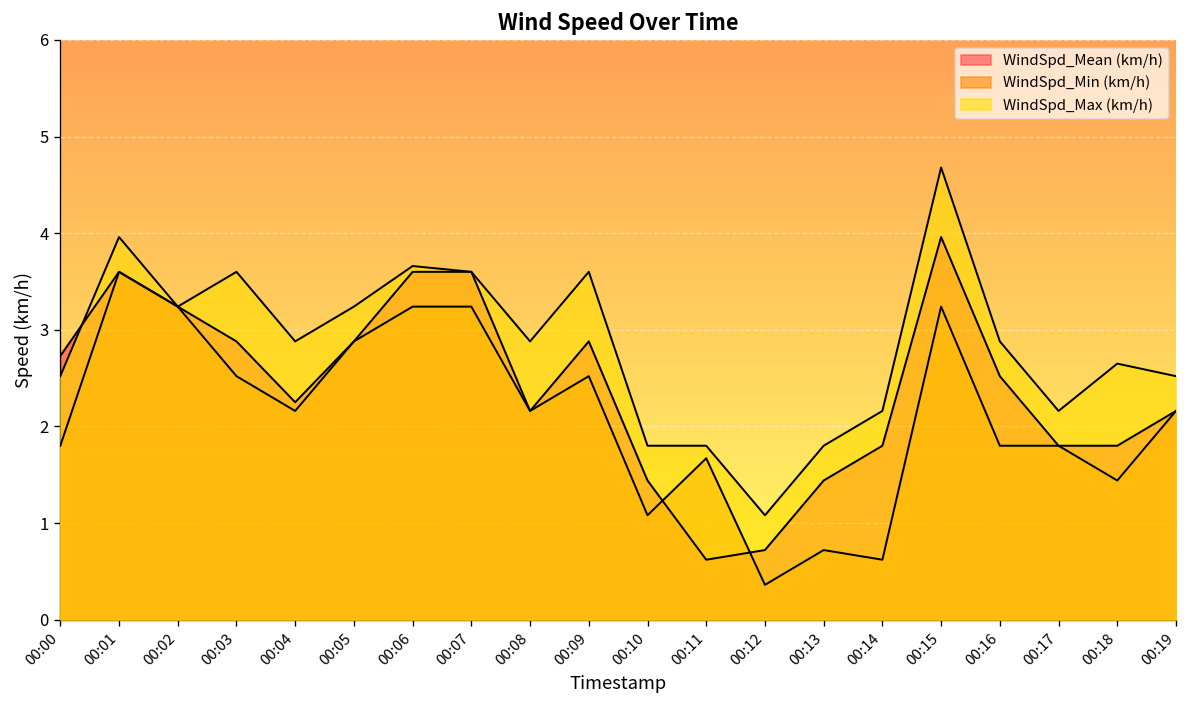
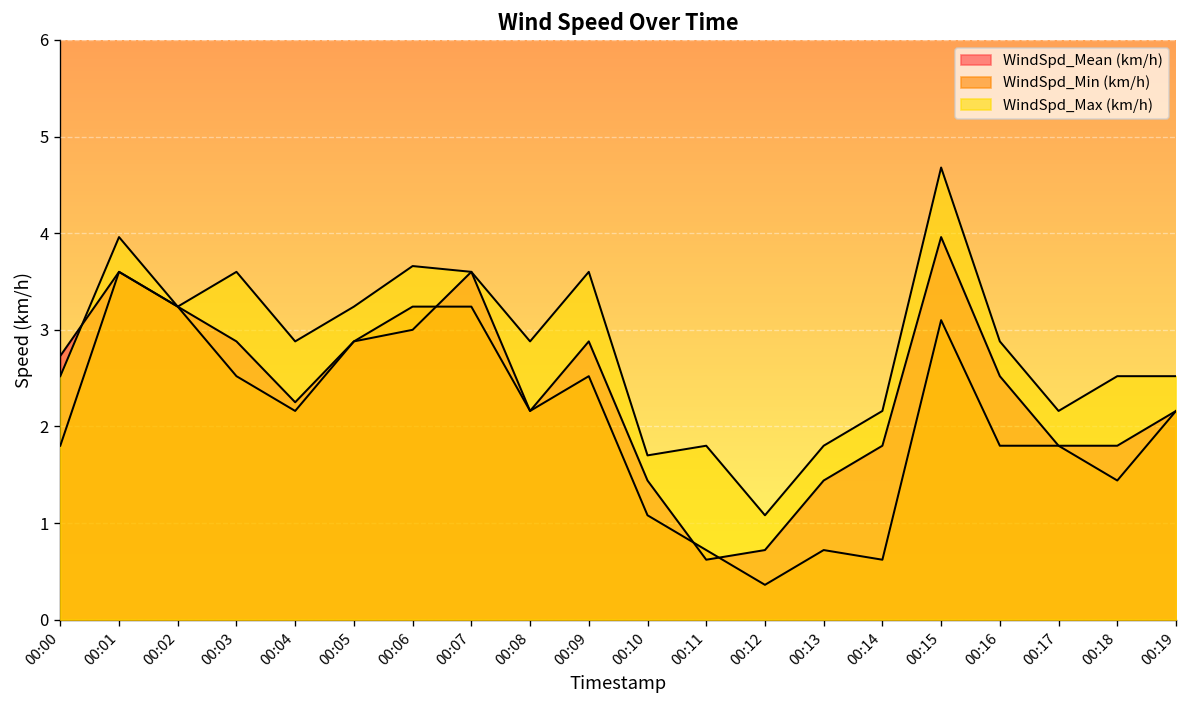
  {
    "WindSpd_Mean (km/h)": {
      "00:00": 2.7,
      "00:03": 2.9,
      "00:04": 2.3,
-     "00:06": 3.6,
+     "00:06": 3.0,
      "00:09": 2.9,
      "00:10": 1.4,
      "00:11": 0.6,
      "00:12": 0.7,
      "00:13": 1.4,
      "00:14": 1.8,
      "00:15": 4.0,
      "00:16": 2.5,
      "00:18": 1.8
    },
    "WindSpd_Min (km/h)": {
      "00:00": 1.8,
      "00:03": 2.5,
      "00:04": 2.2,
      "00:06": 3.2,
      "00:07": 3.2,
      "00:09": 2.5,
      "00:10": 1.1,
-     "00:11": 1.7,
+     "00:11": 0.7,
      "00:12": 0.4,
      "00:13": 0.7,
      "00:14": 0.6,
-     "00:15": 3.2,
+     "00:15": 3.1,
      "00:16": 1.8,
      "00:18": 1.4
    },
    "WindSpd_Max (km/h)": {
      "00:00": 2.5,
      "00:01": 4.0,
      "00:03": 3.6,
      "00:04": 2.9,
      "00:05": 3.2,
      "00:06": 3.7,
      "00:08": 2.9,
      "00:09": 3.6,
-     "00:10": 1.8,
+     "00:10": 1.7,
      "00:11": 1.8,
      "00:12": 1.1,
      "00:13": 1.8,
      "00:14": 2.2,
      "00:15": 4.7,
      "00:16": 2.9,
      "00:17": 2.2,
-     "00:18": 2.7,
+     "00:18": 2.5,
      "00:19": 2.5
    }
  }
